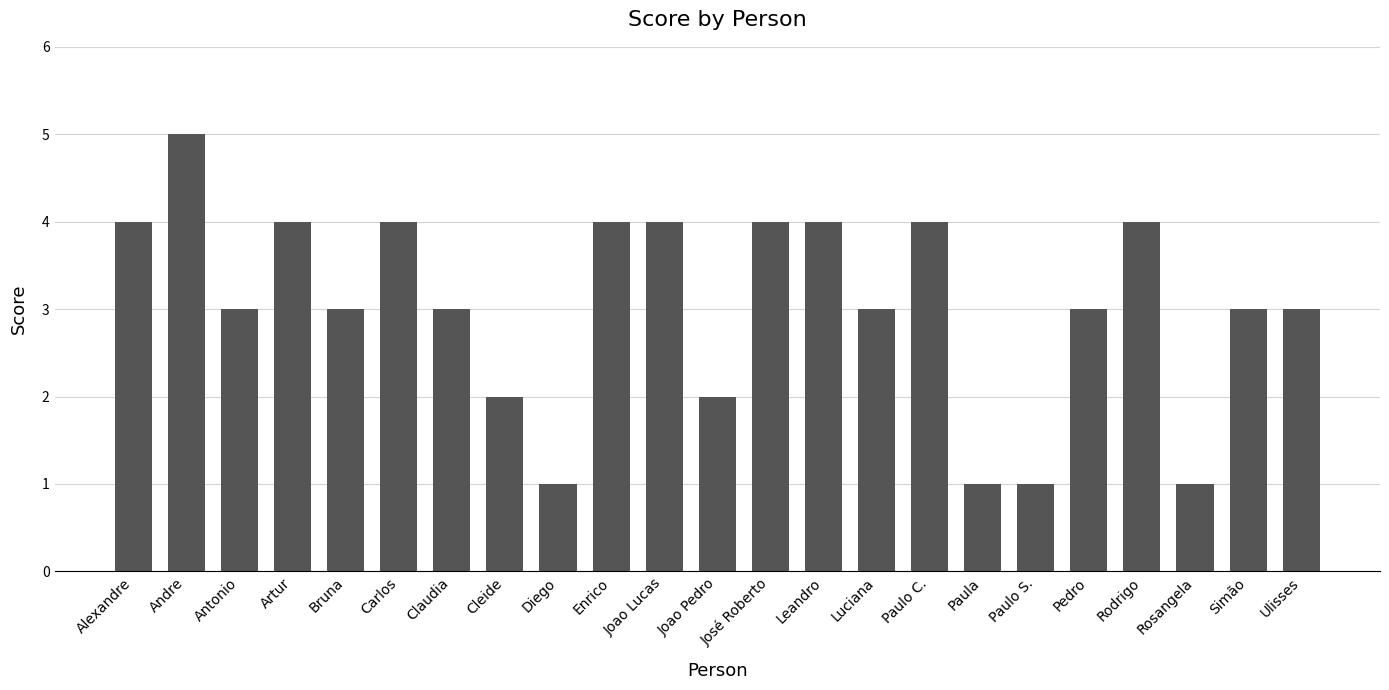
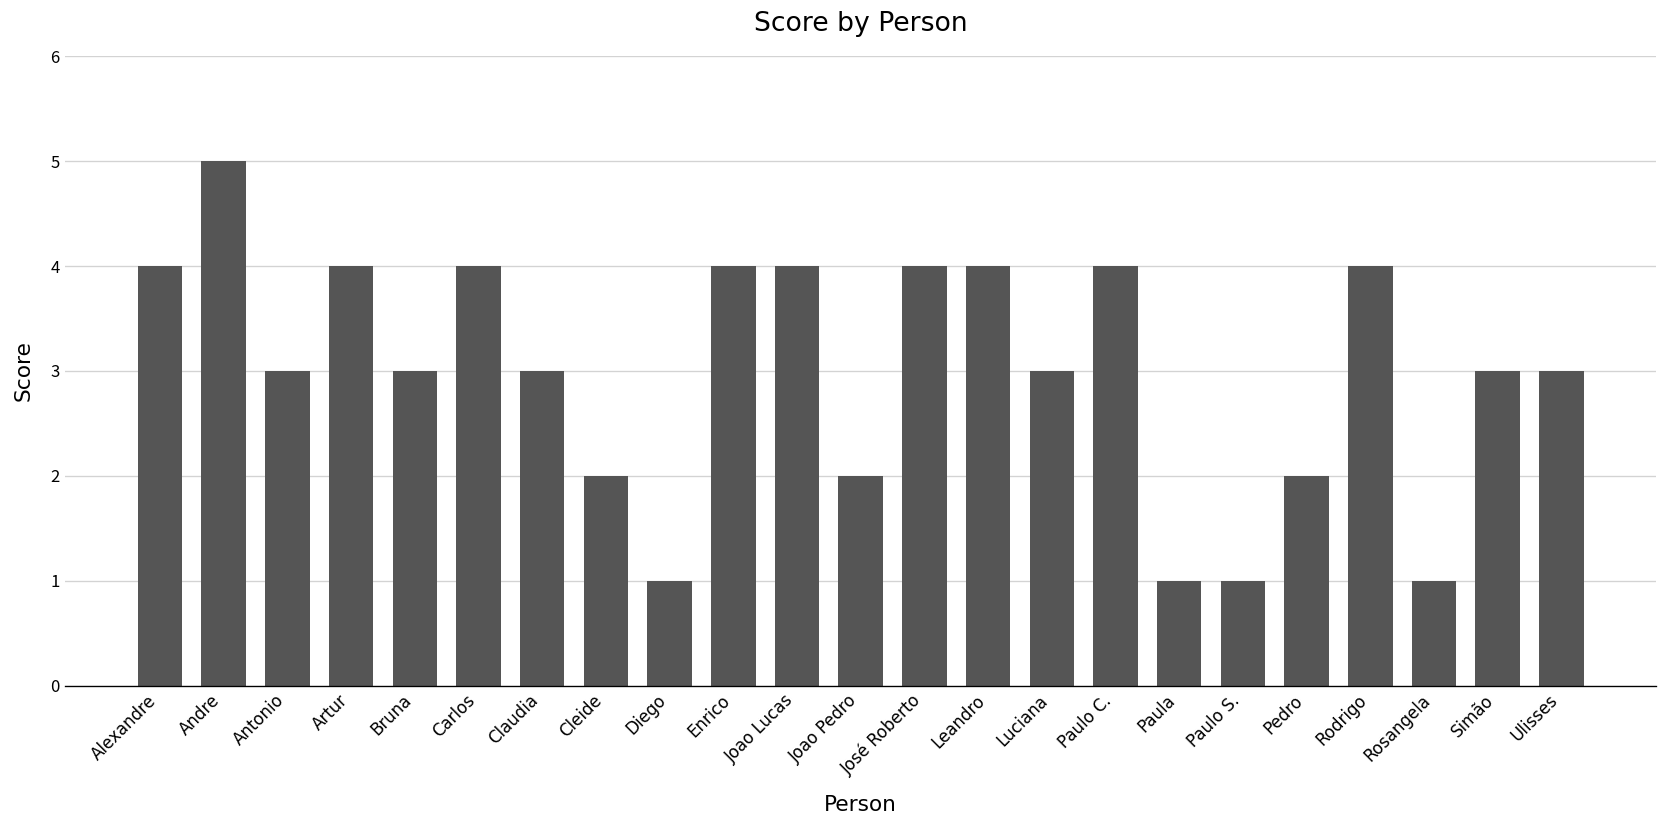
  {
    "Alexandre": 4,
    "Andre": 5,
    "Antonio": 3,
    "Artur": 4,
    "Bruna": 3,
    "Carlos": 4,
    "Claudia": 3,
    "Cleide": 2,
    "Diego": 1,
    "Enrico": 4,
    "Joao Lucas": 4,
    "Joao Pedro": 2,
    "José Roberto": 4,
    "Leandro": 4,
    "Luciana": 3,
    "Paulo C.": 4,
    "Paula": 1,
    "Paulo S.": 1,
-   "Pedro": 3,
+   "Pedro": 2,
    "Rodrigo": 4,
    "Rosangela": 1,
    "Simão": 3,
    "Ulisses": 3
  }
